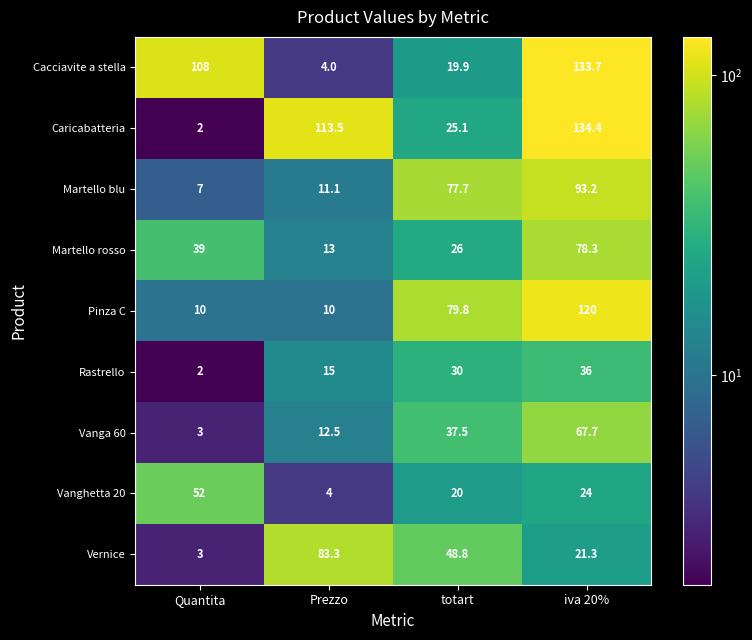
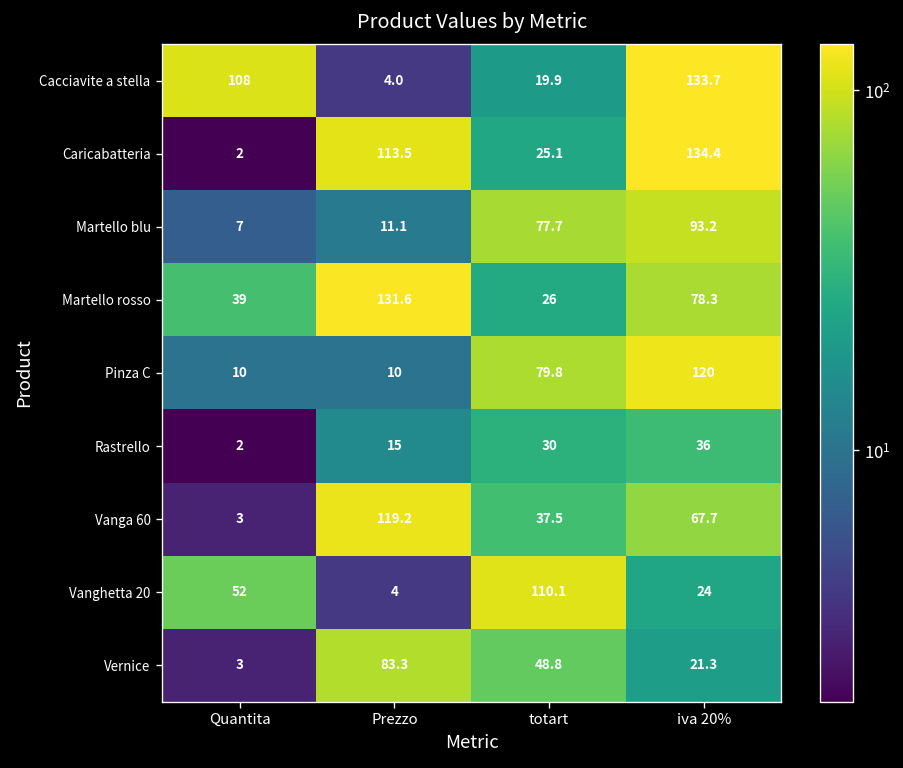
  {
    "Cacciavite a stella": {
      "Quantita": 108,
      "Prezzo": 4.0,
      "totart": 19.9,
      "iva 20%": 133.7
    },
    "Caricabatteria": {
      "Quantita": 2,
      "Prezzo": 113.5,
      "totart": 25.1,
      "iva 20%": 134.4
    },
    "Martello blu": {
      "Quantita": 7,
      "Prezzo": 11.1,
      "totart": 77.7,
      "iva 20%": 93.2
    },
    "Martello rosso": {
      "Quantita": 39,
-     "Prezzo": 13,
+     "Prezzo": 131.6,
      "totart": 26,
      "iva 20%": 78.3
    },
    "Pinza C": {
      "Quantita": 10,
      "Prezzo": 10,
      "totart": 79.8,
      "iva 20%": 120
    },
    "Rastrello": {
      "Quantita": 2,
      "Prezzo": 15,
      "totart": 30,
      "iva 20%": 36
    },
    "Vanga 60": {
      "Quantita": 3,
-     "Prezzo": 12.5,
+     "Prezzo": 119.2,
      "totart": 37.5,
      "iva 20%": 67.7
    },
    "Vanghetta 20": {
      "Quantita": 52,
      "Prezzo": 4,
-     "totart": 20,
+     "totart": 110.1,
      "iva 20%": 24
    },
    "Vernice": {
      "Quantita": 3,
      "Prezzo": 83.3,
      "totart": 48.8,
      "iva 20%": 21.3
    }
  }
